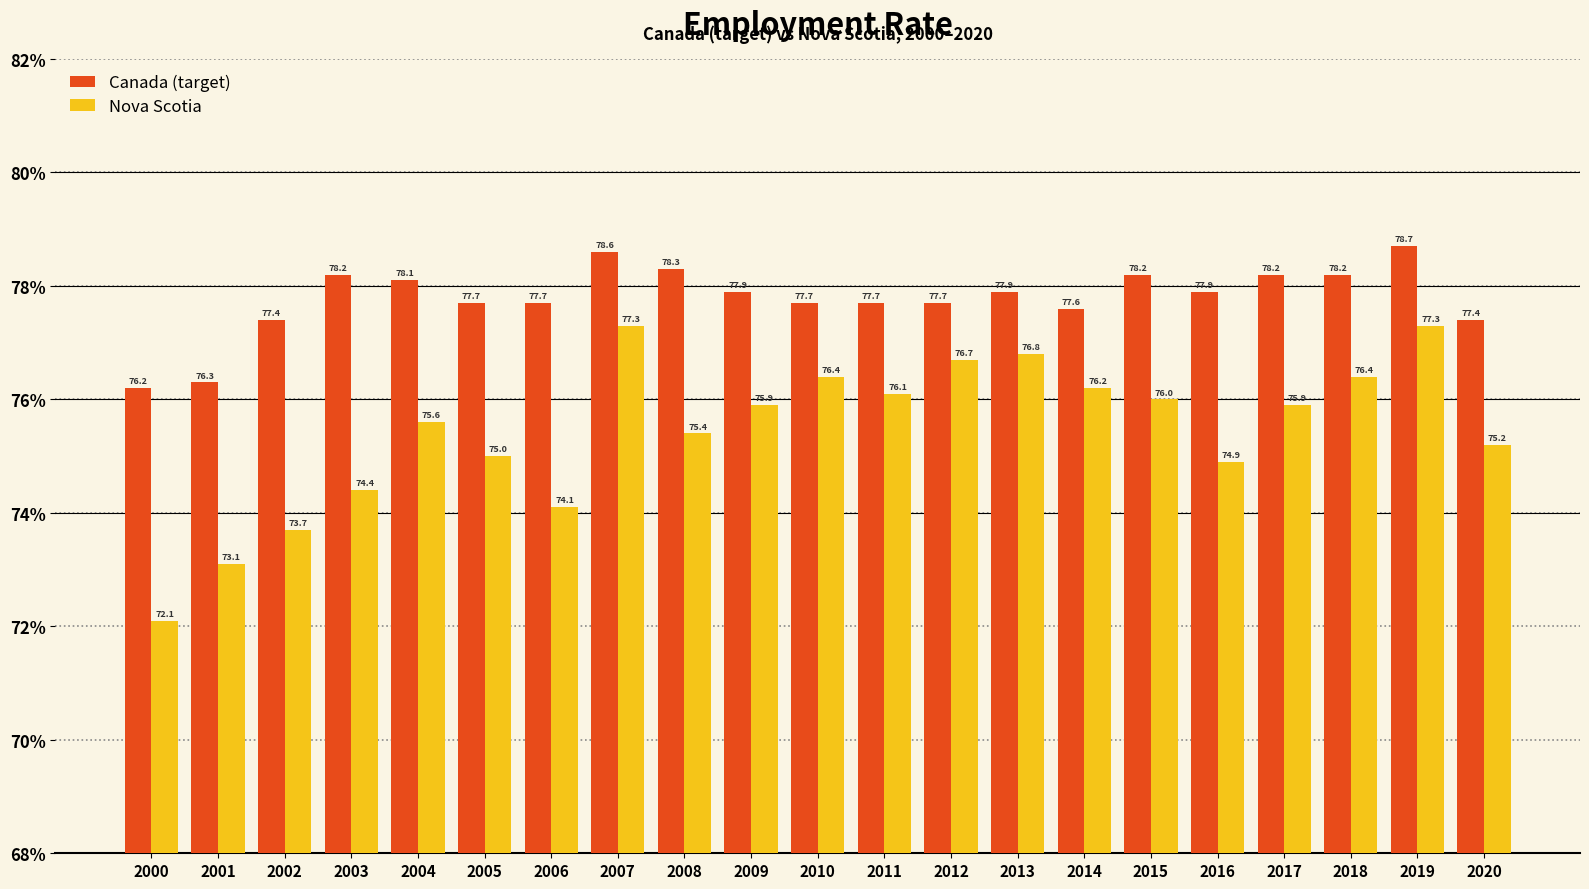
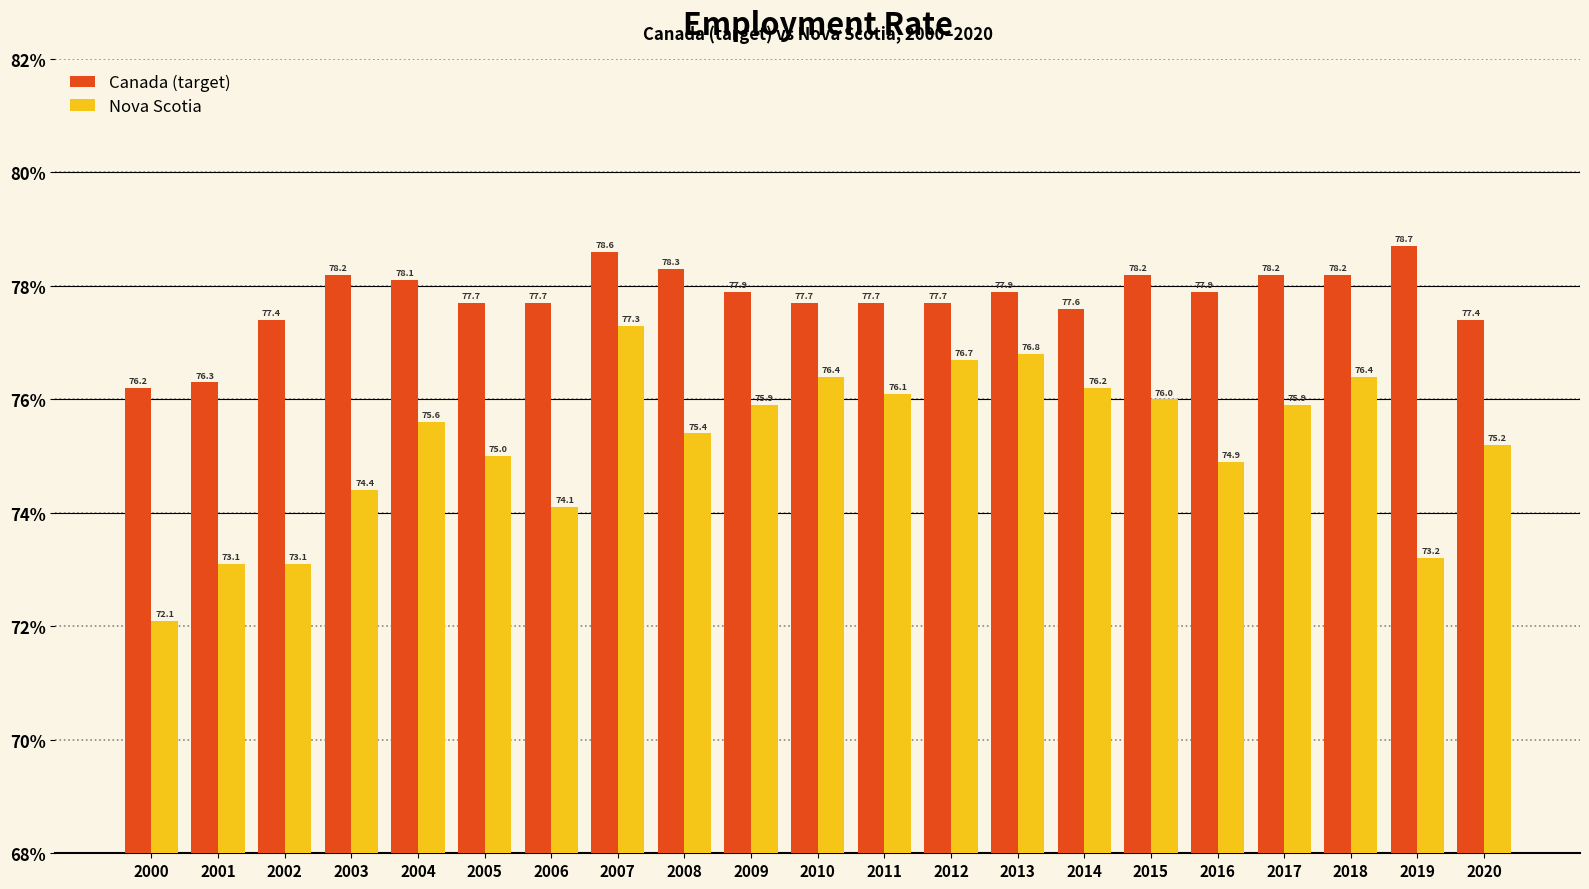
  {
    "Canada (target)": {
      "2000": 76.2,
      "2001": 76.3,
      "2002": 77.4,
      "2003": 78.2,
      "2004": 78.1,
      "2005": 77.7,
      "2006": 77.7,
      "2007": 78.6,
      "2008": 78.3,
      "2009": 77.9,
      "2010": 77.7,
      "2011": 77.7,
      "2012": 77.7,
      "2013": 77.9,
      "2014": 77.6,
      "2015": 78.2,
      "2016": 77.9,
      "2017": 78.2,
      "2018": 78.2,
      "2019": 78.7,
      "2020": 77.4
    },
    "Nova Scotia": {
      "2000": 72.1,
      "2001": 73.1,
-     "2002": 73.7,
+     "2002": 73.1,
      "2003": 74.4,
      "2004": 75.6,
      "2005": 75.0,
      "2006": 74.1,
      "2007": 77.3,
      "2008": 75.4,
      "2009": 75.9,
      "2010": 76.4,
      "2011": 76.1,
      "2012": 76.7,
      "2013": 76.8,
      "2014": 76.2,
      "2015": 76.0,
      "2016": 74.9,
      "2017": 75.9,
      "2018": 76.4,
-     "2019": 77.3,
+     "2019": 73.2,
      "2020": 75.2
    }
  }
